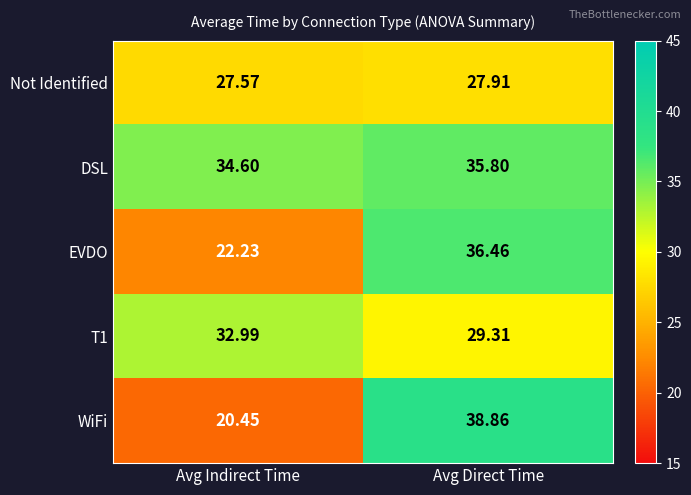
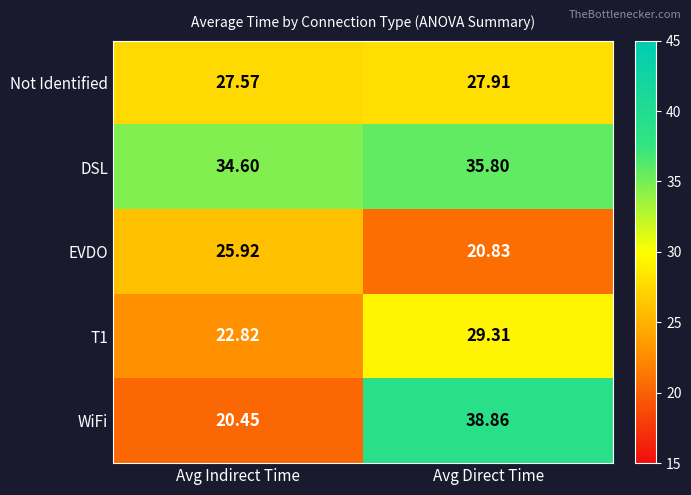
  {
    "Not Identified": {
      "Avg Indirect Time": 27.57,
      "Avg Direct Time": 27.91
    },
    "DSL": {
      "Avg Indirect Time": 34.60,
      "Avg Direct Time": 35.80
    },
    "EVDO": {
-     "Avg Indirect Time": 22.23,
-     "Avg Direct Time": 36.46
+     "Avg Indirect Time": 25.92,
+     "Avg Direct Time": 20.83
    },
    "T1": {
-     "Avg Indirect Time": 32.99,
+     "Avg Indirect Time": 22.82,
      "Avg Direct Time": 29.31
    },
    "WiFi": {
      "Avg Indirect Time": 20.45,
      "Avg Direct Time": 38.86
    }
  }
